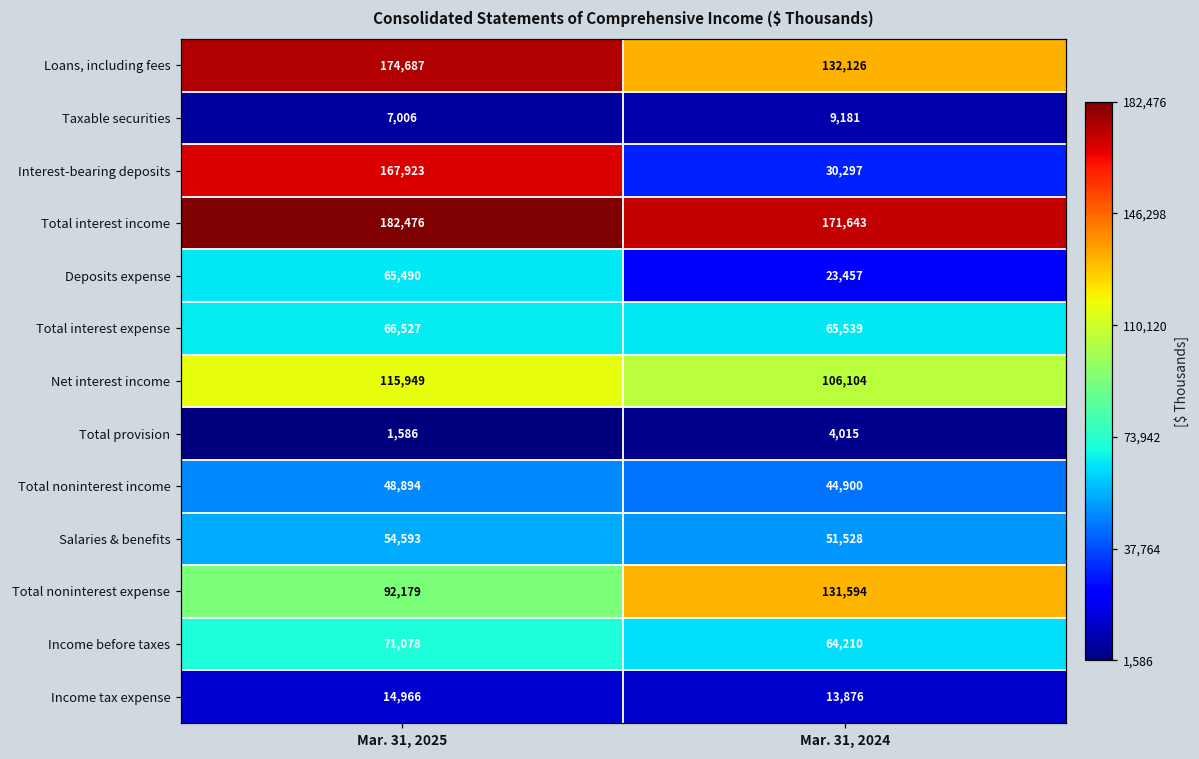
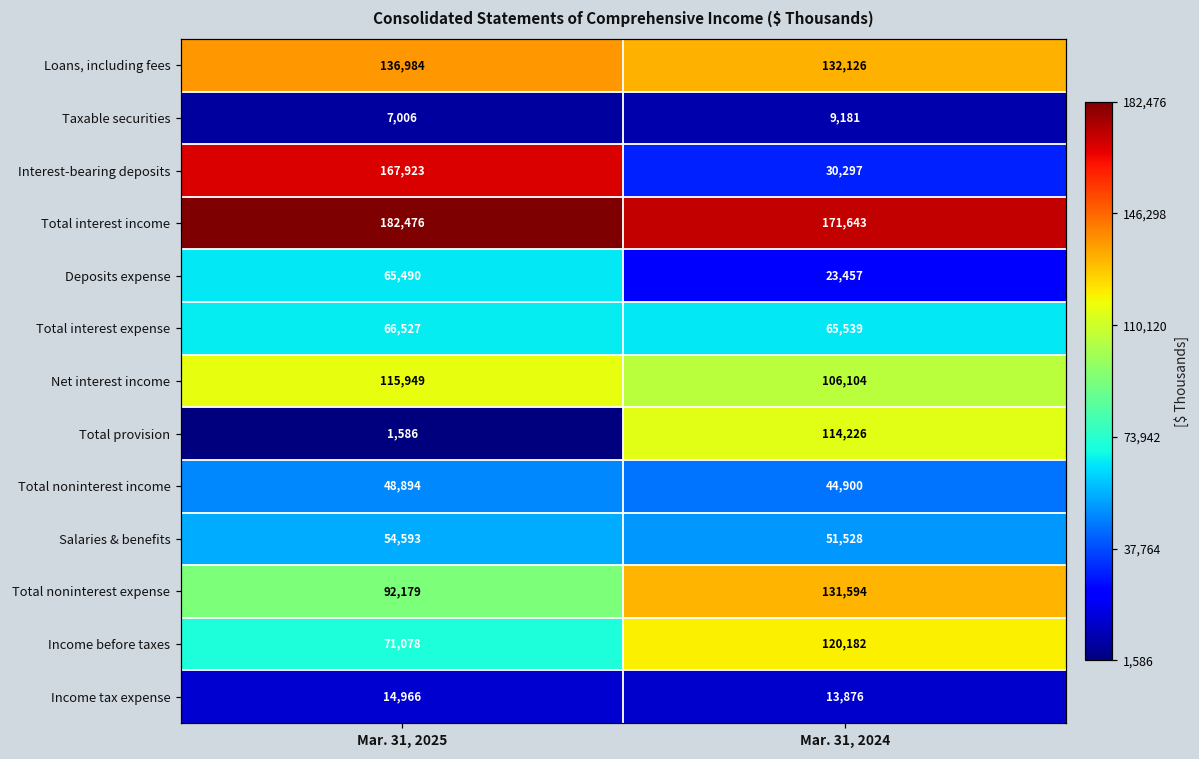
  {
    "Loans, including fees": {
-     "Mar. 31, 2025": "174,687",
+     "Mar. 31, 2025": "136,984",
      "Mar. 31, 2024": "132,126"
    },
    "Taxable securities": {
      "Mar. 31, 2025": "7,006",
      "Mar. 31, 2024": "9,181"
    },
    "Interest-bearing deposits": {
      "Mar. 31, 2025": "167,923",
      "Mar. 31, 2024": "30,297"
    },
    "Total interest income": {
      "Mar. 31, 2025": "182,476",
      "Mar. 31, 2024": "171,643"
    },
    "Deposits expense": {
      "Mar. 31, 2025": "65,490",
      "Mar. 31, 2024": "23,457"
    },
    "Total interest expense": {
      "Mar. 31, 2025": "66,527",
      "Mar. 31, 2024": "65,539"
    },
    "Net interest income": {
      "Mar. 31, 2025": "115,949",
      "Mar. 31, 2024": "106,104"
    },
    "Total provision": {
      "Mar. 31, 2025": "1,586",
-     "Mar. 31, 2024": "4,015"
+     "Mar. 31, 2024": "114,226"
    },
    "Total noninterest income": {
      "Mar. 31, 2025": "48,894",
      "Mar. 31, 2024": "44,900"
    },
    "Salaries & benefits": {
      "Mar. 31, 2025": "54,593",
      "Mar. 31, 2024": "51,528"
    },
    "Total noninterest expense": {
      "Mar. 31, 2025": "92,179",
      "Mar. 31, 2024": "131,594"
    },
    "Income before taxes": {
      "Mar. 31, 2025": "71,078",
-     "Mar. 31, 2024": "64,210"
+     "Mar. 31, 2024": "120,182"
    },
    "Income tax expense": {
      "Mar. 31, 2025": "14,966",
      "Mar. 31, 2024": "13,876"
    }
  }
